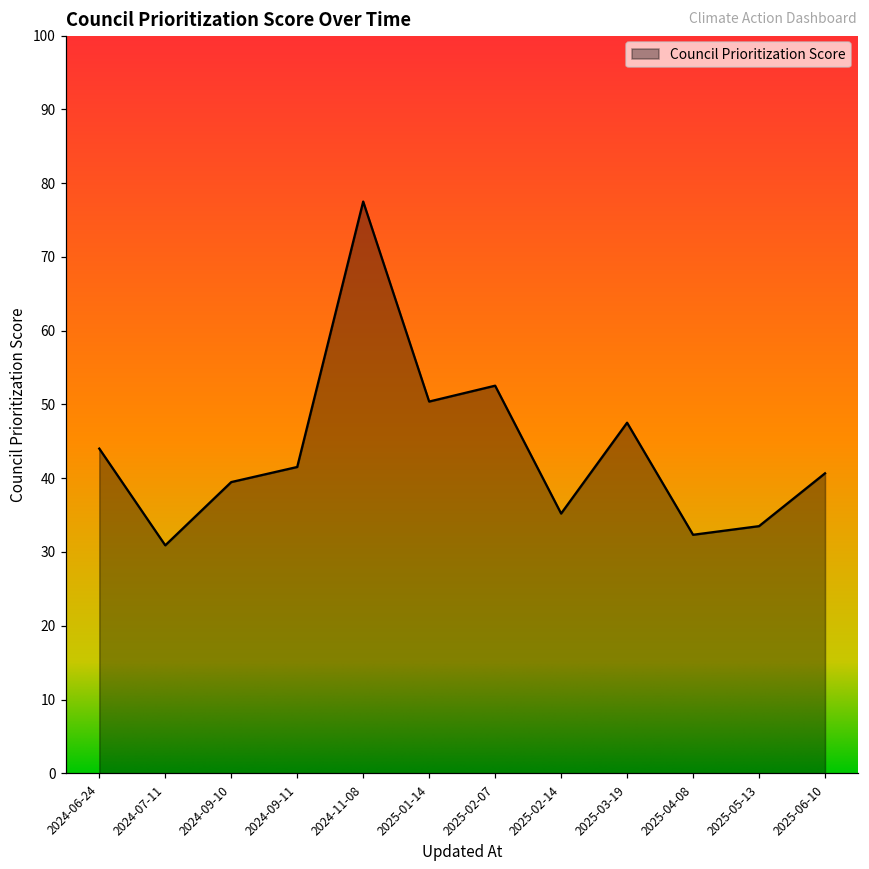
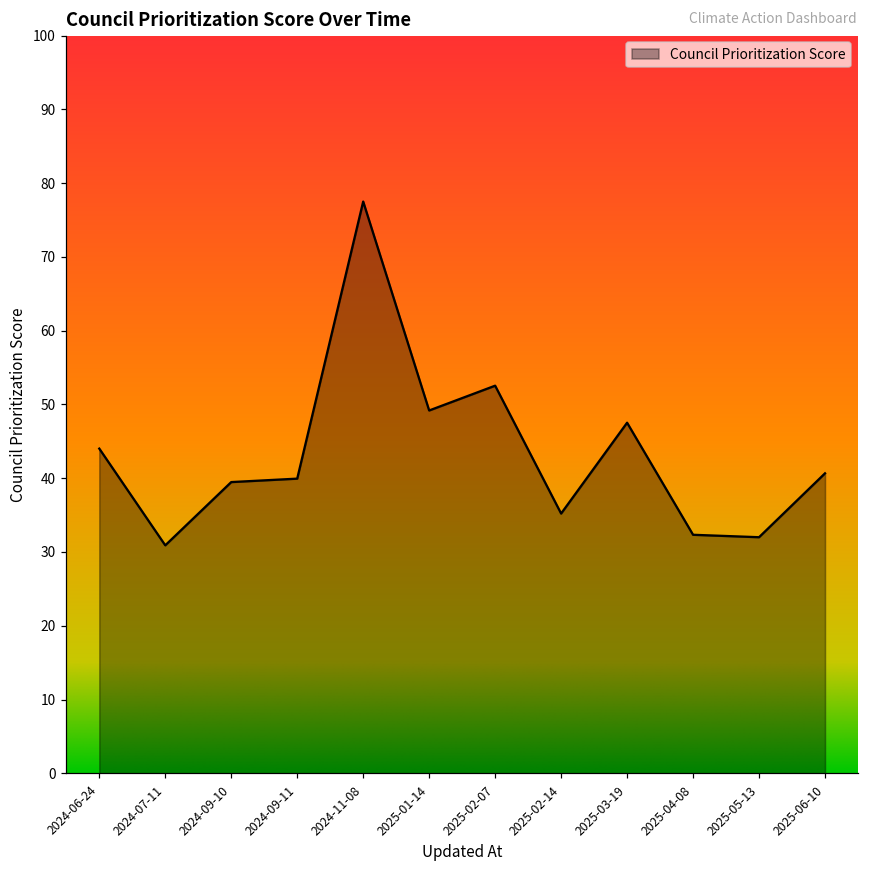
  {
    "2024-06-24": 44,
    "2024-07-11": 31,
    "2024-09-10": 39,
-   "2024-09-11": 42,
+   "2024-09-11": 40,
    "2024-11-08": 78,
-   "2025-01-14": 50,
+   "2025-01-14": 49,
    "2025-02-07": 53,
    "2025-02-14": 35,
    "2025-03-19": 48,
    "2025-04-08": 32,
-   "2025-05-13": 34,
+   "2025-05-13": 32,
    "2025-06-10": 41
  }
